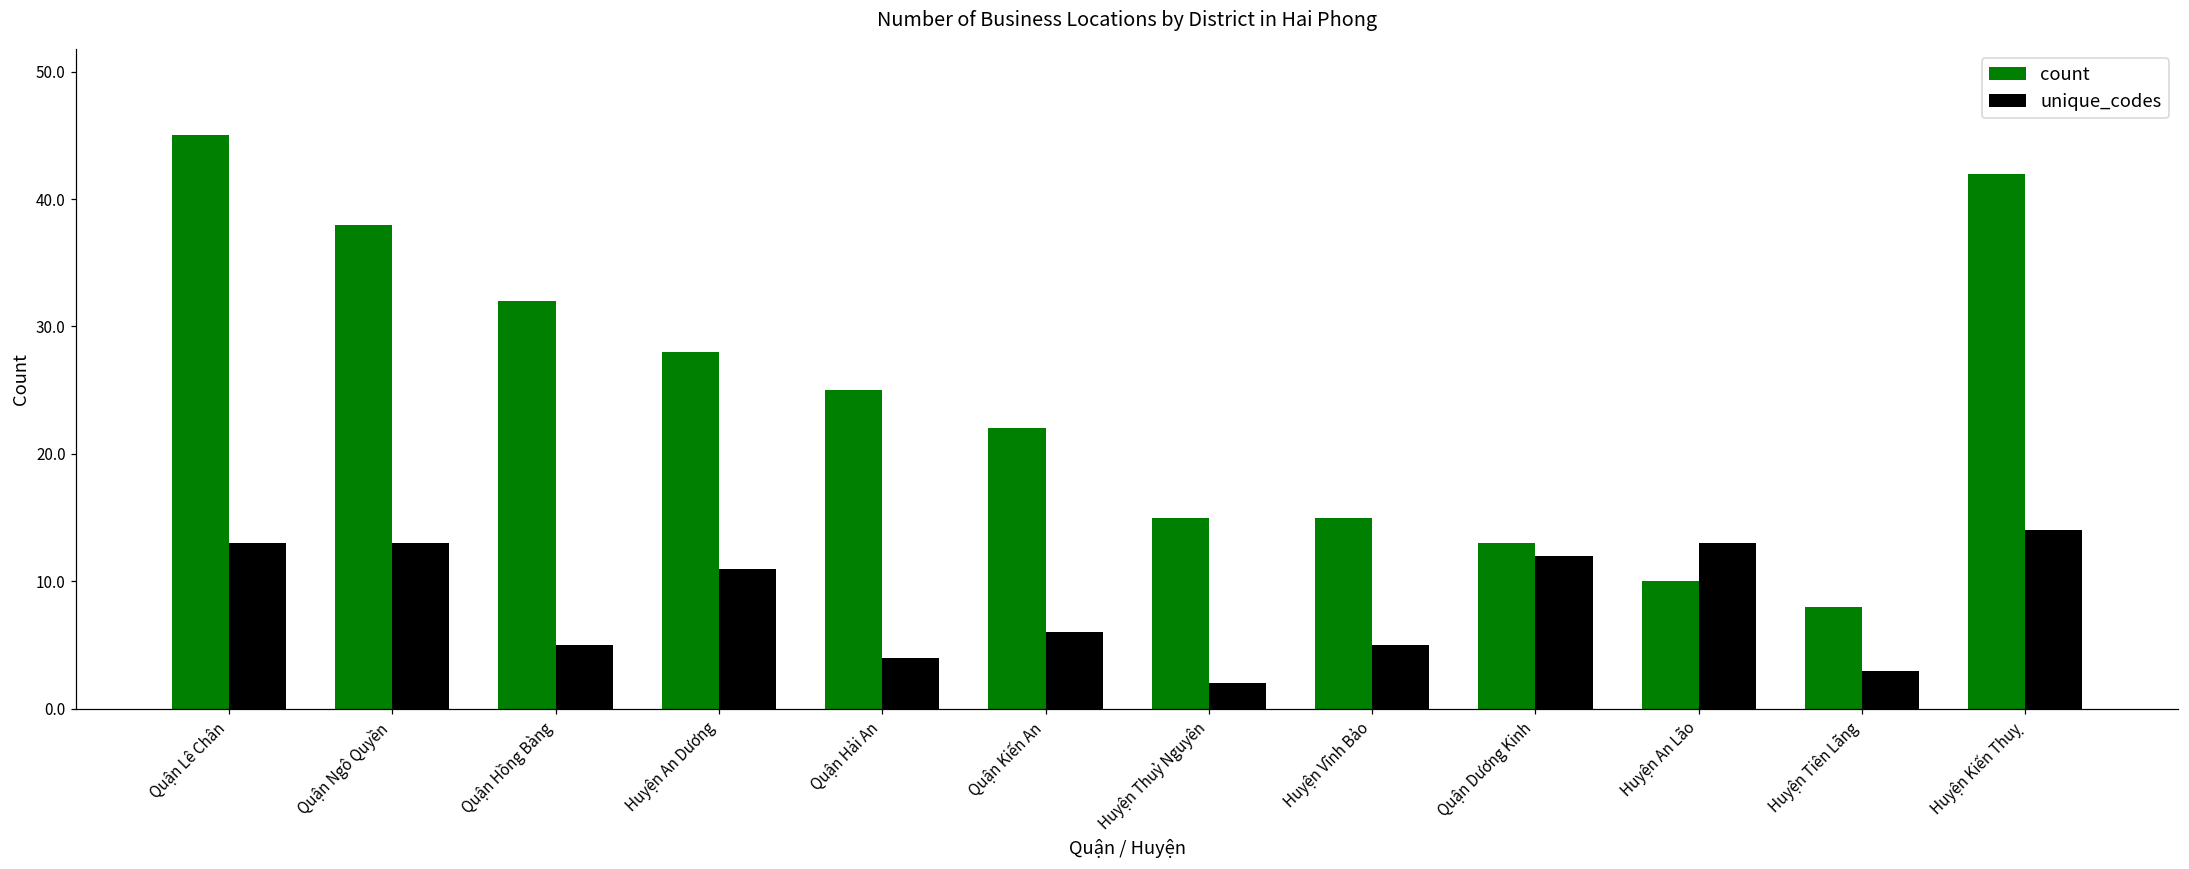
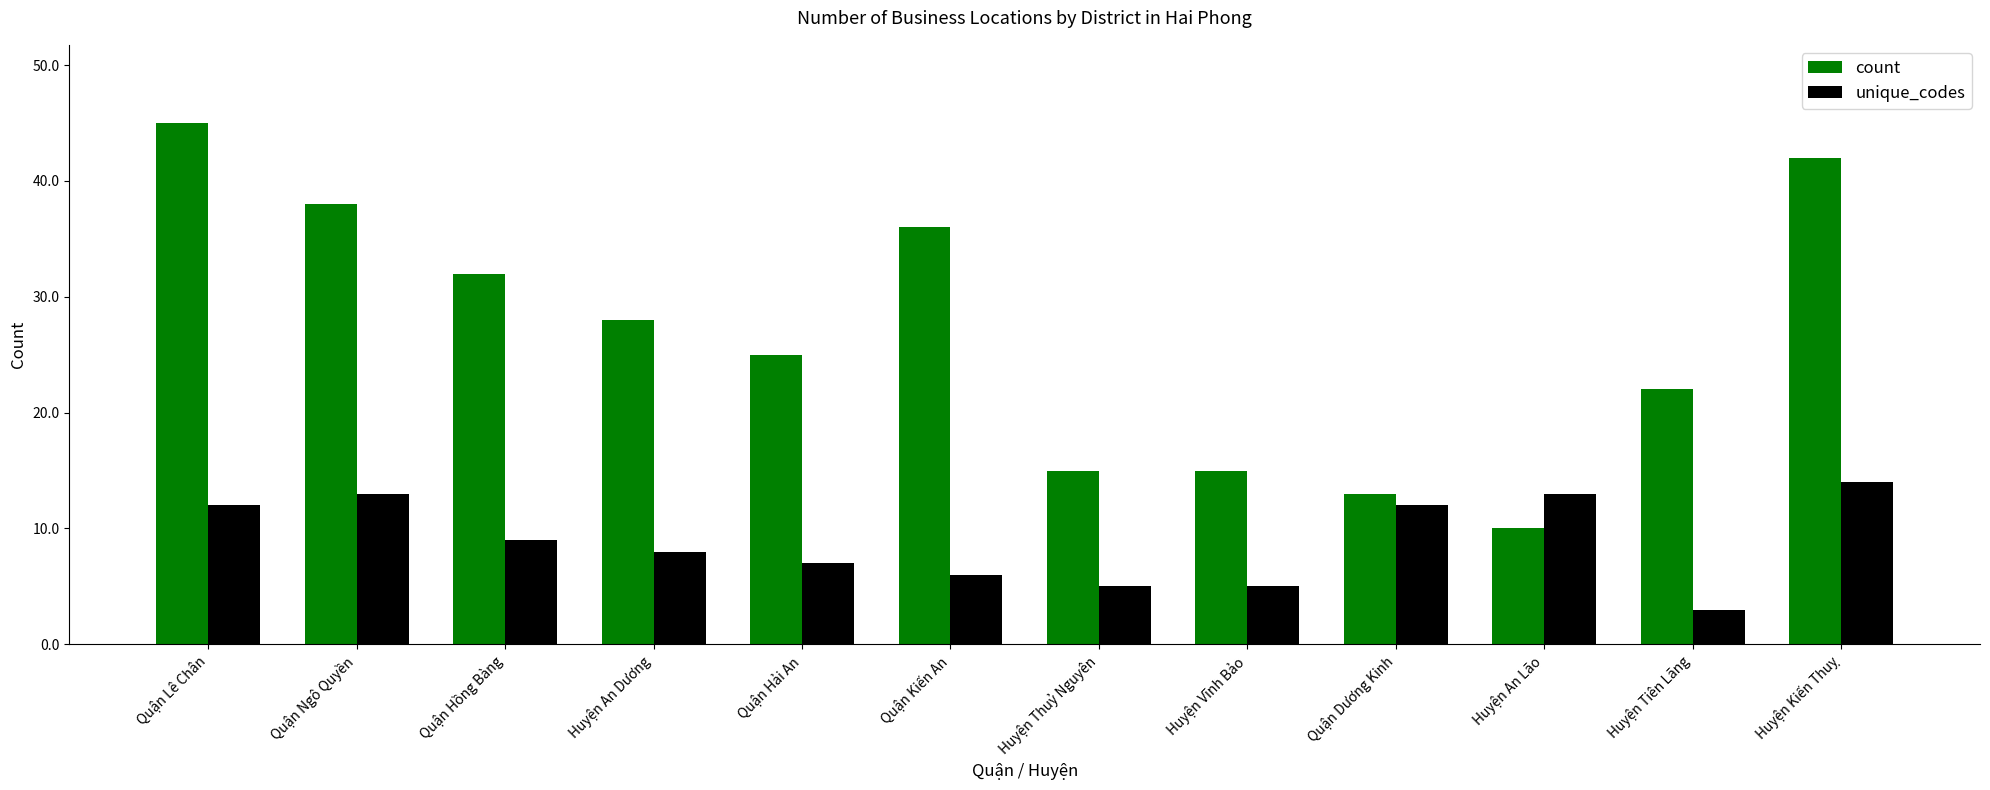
  {
    "count": {
      "Quận Lê Chân": 45,
      "Quận Ngô Quyền": 38,
      "Quận Hồng Bàng": 32,
      "Huyện An Dương": 28,
      "Quận Hải An": 25,
-     "Quận Kiến An": 22,
+     "Quận Kiến An": 36,
      "Huyện Thuỷ Nguyên": 15,
      "Huyện Vĩnh Bảo": 15,
      "Quận Dương Kinh": 13,
      "Huyện An Lão": 10,
-     "Huyện Tiên Lãng": 8,
+     "Huyện Tiên Lãng": 22,
      "Huyện Kiến Thuỵ": 42
    },
    "unique_codes": {
-     "Quận Lê Chân": 13,
+     "Quận Lê Chân": 12,
      "Quận Ngô Quyền": 13,
-     "Quận Hồng Bàng": 5,
-     "Huyện An Dương": 11,
-     "Quận Hải An": 4,
+     "Quận Hồng Bàng": 9,
+     "Huyện An Dương": 8,
+     "Quận Hải An": 7,
      "Quận Kiến An": 6,
-     "Huyện Thuỷ Nguyên": 2,
+     "Huyện Thuỷ Nguyên": 5,
      "Huyện Vĩnh Bảo": 5,
      "Quận Dương Kinh": 12,
      "Huyện An Lão": 13,
      "Huyện Tiên Lãng": 3,
      "Huyện Kiến Thuỵ": 14
    }
  }
